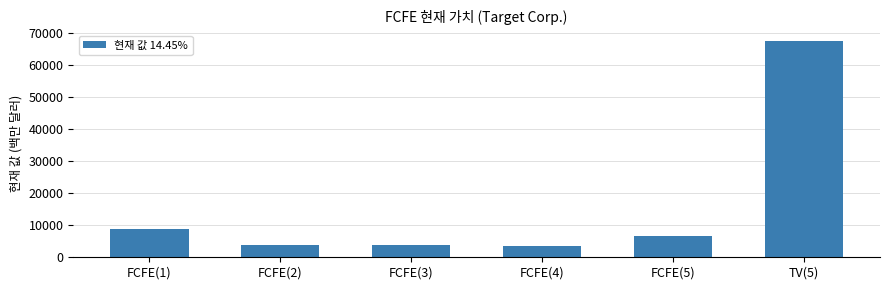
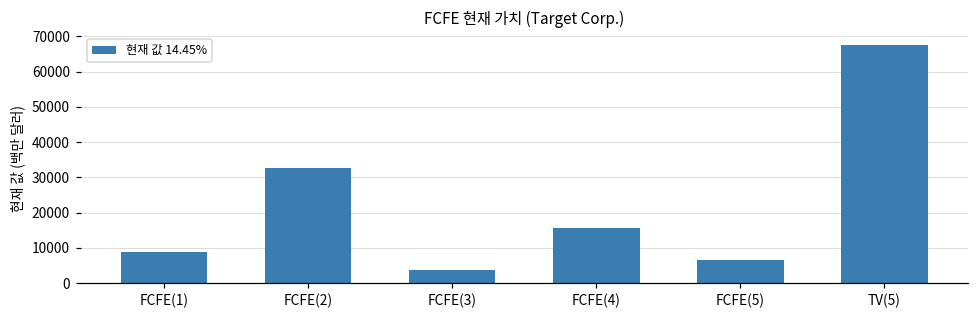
  {
    "FCFE(1)": 9000,
-   "FCFE(2)": 4000,
+   "FCFE(2)": 33000,
    "FCFE(3)": 4000,
-   "FCFE(4)": 4000,
+   "FCFE(4)": 16000,
    "FCFE(5)": 7000,
    "TV(5)": 67000
  }
